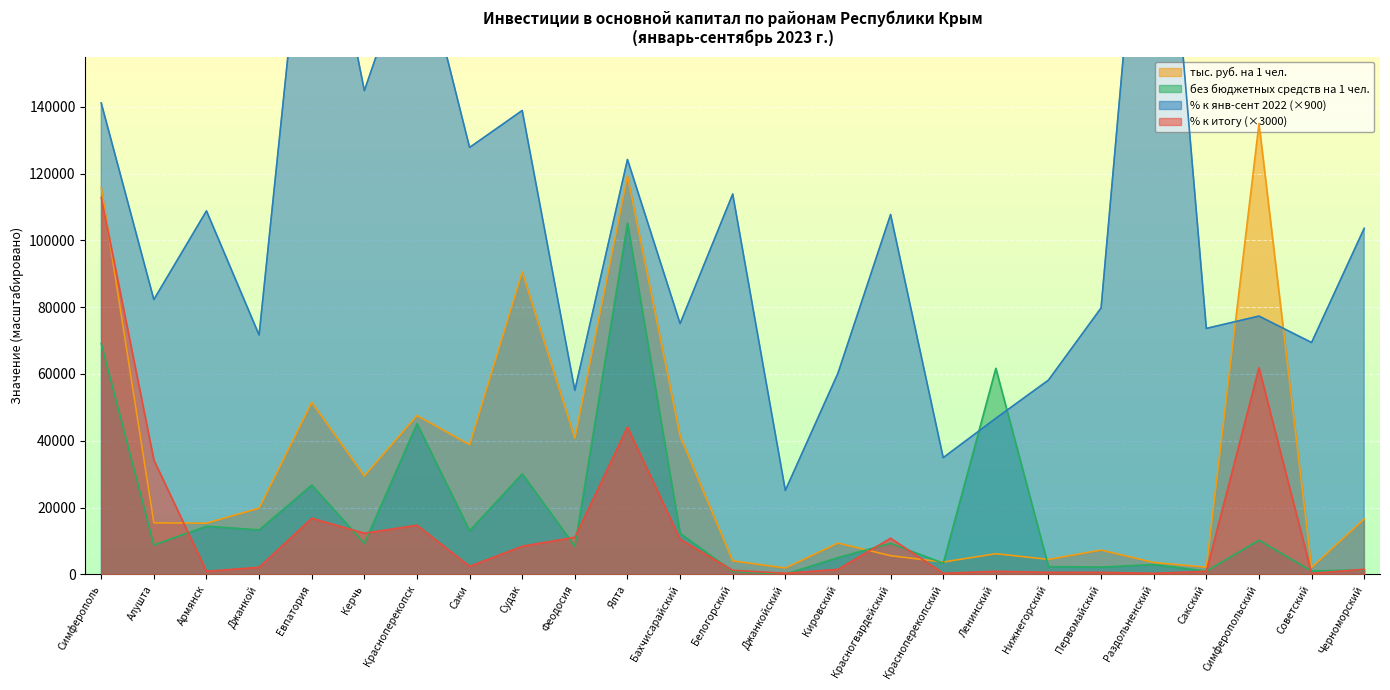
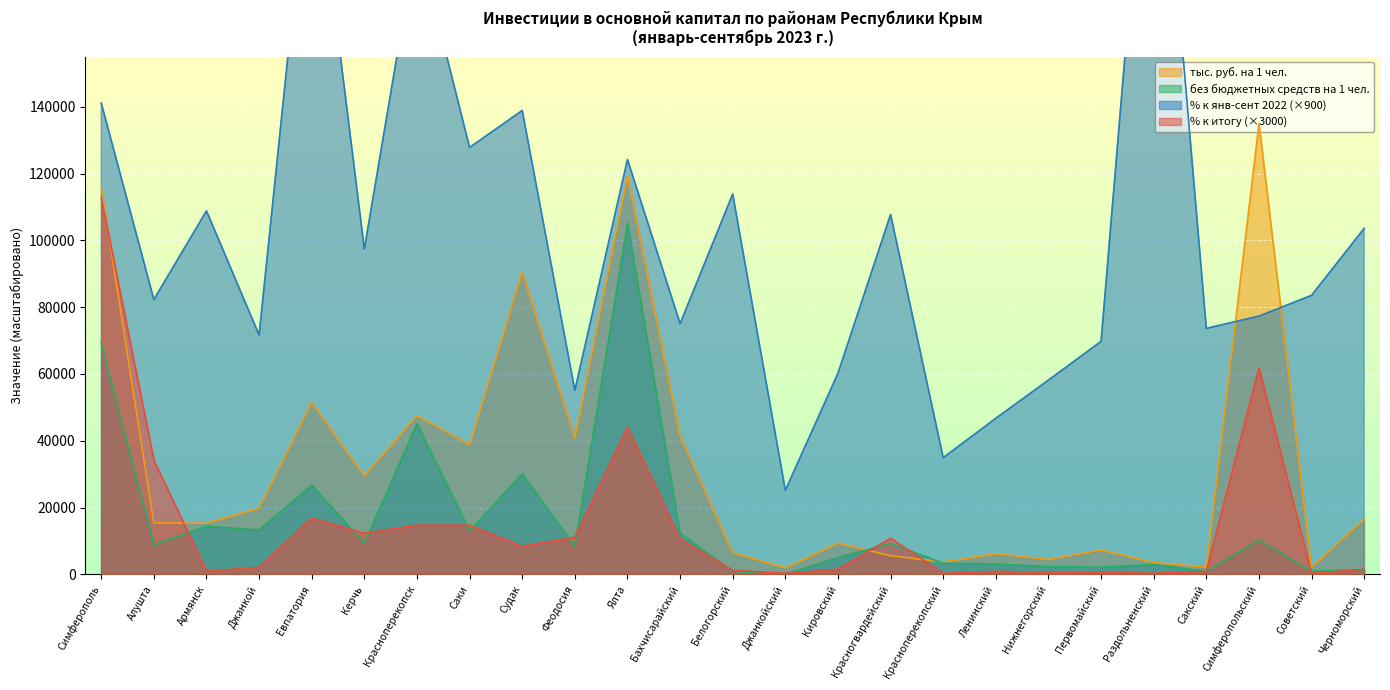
  {
    "тыс. руб. на 1 чел.": {
      "Симферополь": 116000,
      "Алушта": 15000,
      "Армянск": 15000,
      "Джанкой": 20000,
      "Евпатория": 51000,
      "Керчь": 29000,
      "Красноперекопск": 48000,
      "Саки": 39000,
      "Судак": 91000,
      "Феодосия": 41000,
      "Ялта": 119000,
      "Бахчисарайский": 41000,
-     "Белогорский": 4000,
+     "Белогорский": 7000,
      "Джанкойский": 2000,
      "Кировский": 9000,
      "Красногвардейский": 6000,
      "Ленинский": 6000,
      "Нижнегорский": 4000,
      "Первомайский": 7000,
      "Сакский": 2000,
      "Советский": 2000,
      "Черноморский": 17000
    },
    "без бюджетных средств на 1 чел.": {
      "Симферополь": 69000,
      "Алушта": 9000,
      "Армянск": 14000,
      "Джанкой": 13000,
      "Евпатория": 27000,
      "Керчь": 9000,
      "Красноперекопск": 45000,
      "Саки": 13000,
      "Судак": 30000,
      "Феодосия": 8000,
      "Ялта": 105000,
      "Бахчисарайский": 12000,
      "Кировский": 5000,
      "Красногвардейский": 9000,
-     "Ленинский": 62000,
+     "Ленинский": 3000,
      "Нижнегорский": 2000,
      "Первомайский": 2000,
      "Симферопольский": 10000
    },
    "% к янв-сент 2022 (×900)": {
      "Симферополь": 141000,
      "Алушта": 82000,
      "Армянск": 109000,
      "Джанкой": 72000,
-     "Керчь": 145000,
+     "Керчь": 97000,
      "Саки": 128000,
      "Судак": 139000,
      "Феодосия": 55000,
      "Ялта": 124000,
      "Бахчисарайский": 75000,
      "Белогорский": 114000,
      "Джанкойский": 25000,
      "Кировский": 60000,
      "Красногвардейский": 108000,
      "Красноперекопский": 35000,
      "Ленинский": 47000,
      "Нижнегорский": 58000,
-     "Первомайский": 80000,
+     "Первомайский": 70000,
      "Сакский": 74000,
      "Симферопольский": 77000,
-     "Советский": 69000,
+     "Советский": 84000,
      "Черноморский": 104000
    },
    "% к итогу (×3000)": {
      "Симферополь": 113000,
      "Алушта": 34000,
      "Армянск": 1000,
      "Джанкой": 2000,
      "Евпатория": 17000,
      "Керчь": 12000,
      "Красноперекопск": 15000,
-     "Саки": 2000,
+     "Саки": 15000,
      "Судак": 8000,
      "Феодосия": 11000,
      "Ялта": 44000,
      "Бахчисарайский": 11000,
      "Кировский": 2000,
      "Красногвардейский": 11000,
      "Красноперекопский": 0,
      "Ленинский": 1000,
      "Нижнегорский": 1000,
      "Первомайский": 1000,
      "Раздольненский": 0,
      "Симферопольский": 62000
    }
  }
